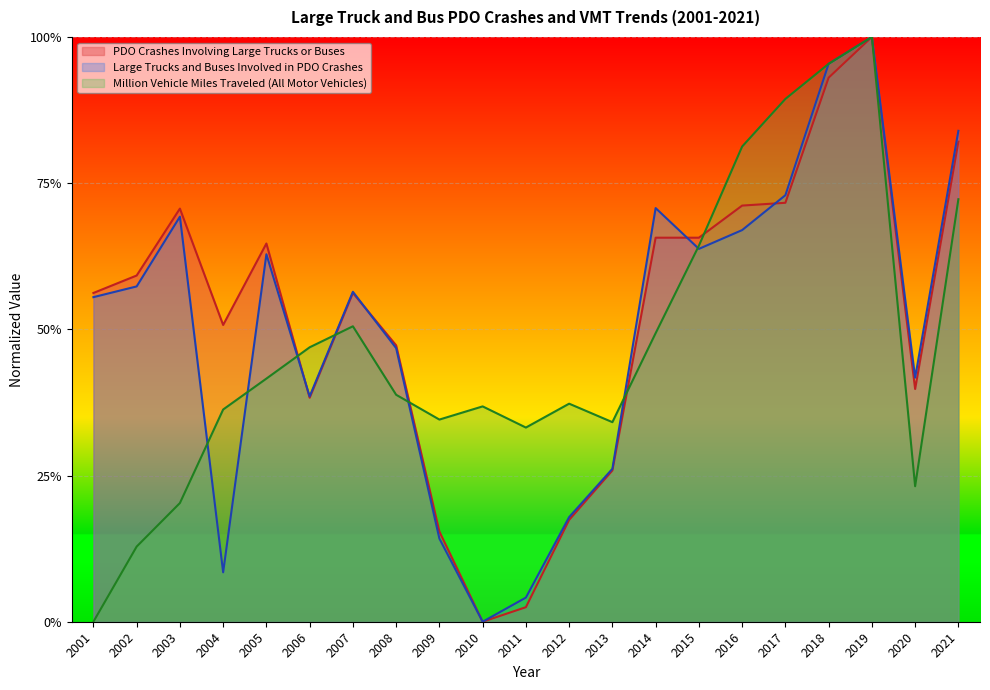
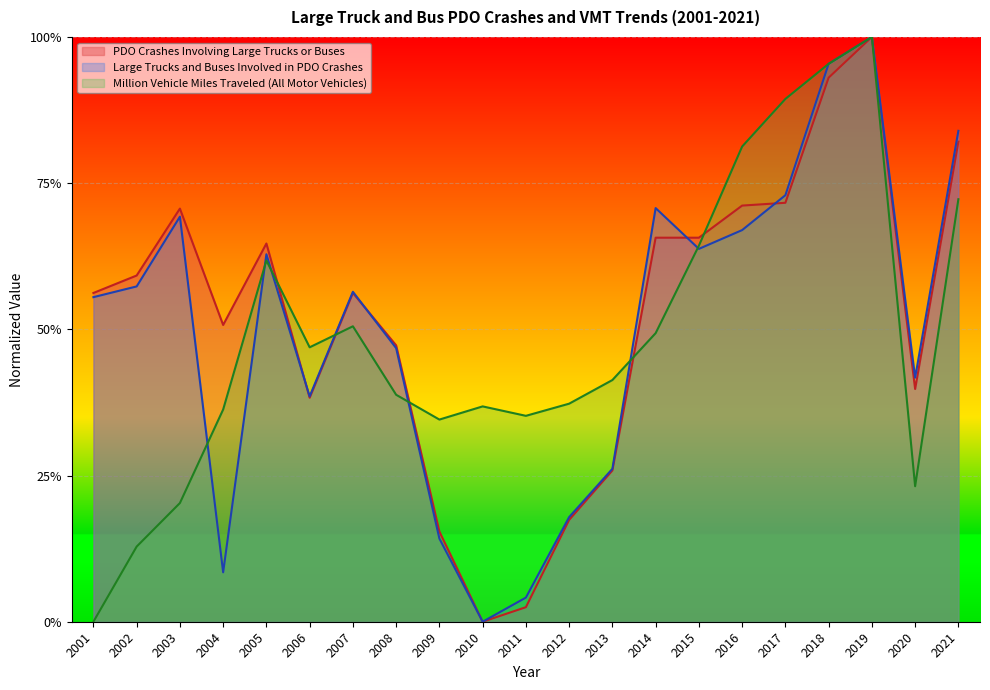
  {
    "PDO Crashes Involving Large Trucks or Buses": {
      "2001": "56%",
      "2002": "59%",
      "2003": "71%",
      "2004": "51%",
      "2005": "65%",
      "2008": "47%",
      "2009": "15%",
      "2011": "2%",
      "2012": "17%",
      "2014": "66%",
      "2015": "66%",
      "2016": "71%",
      "2017": "72%",
      "2018": "93%",
      "2020": "40%",
      "2021": "82%"
    },
    "Large Trucks and Buses Involved in PDO Crashes": {
      "2001": "56%",
      "2002": "57%",
      "2003": "69%",
      "2004": "8%",
      "2005": "63%",
      "2008": "47%",
      "2009": "14%",
      "2011": "4%",
      "2012": "18%",
      "2014": "71%",
      "2015": "64%",
      "2016": "67%",
      "2017": "73%",
      "2020": "42%",
      "2021": "84%"
    },
    "Million Vehicle Miles Traveled (All Motor Vehicles)": {
      "2001": "0%",
      "2002": "13%",
      "2003": "20%",
      "2004": "36%",
-     "2005": "42%",
+     "2005": "62%",
      "2006": "47%",
      "2007": "51%",
      "2008": "39%",
      "2009": "35%",
      "2010": "37%",
-     "2011": "33%",
+     "2011": "35%",
      "2012": "37%",
-     "2013": "34%",
+     "2013": "41%",
      "2014": "49%",
      "2015": "64%",
      "2016": "81%",
      "2017": "89%",
      "2020": "23%",
      "2021": "72%"
    }
  }
